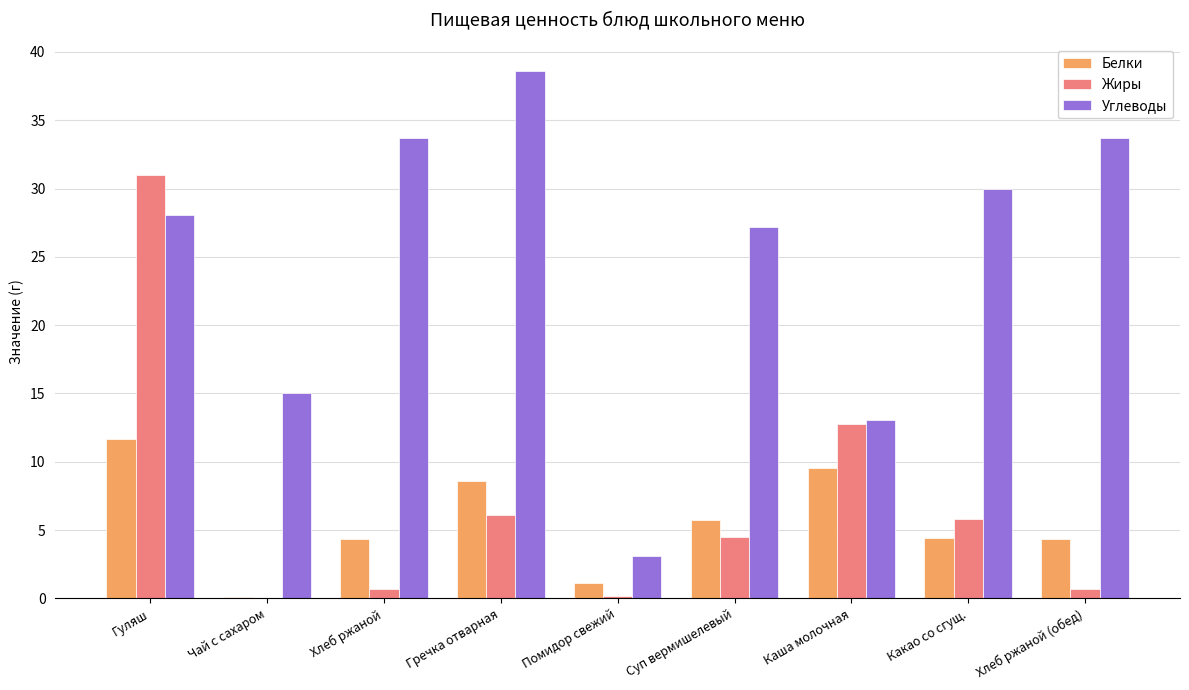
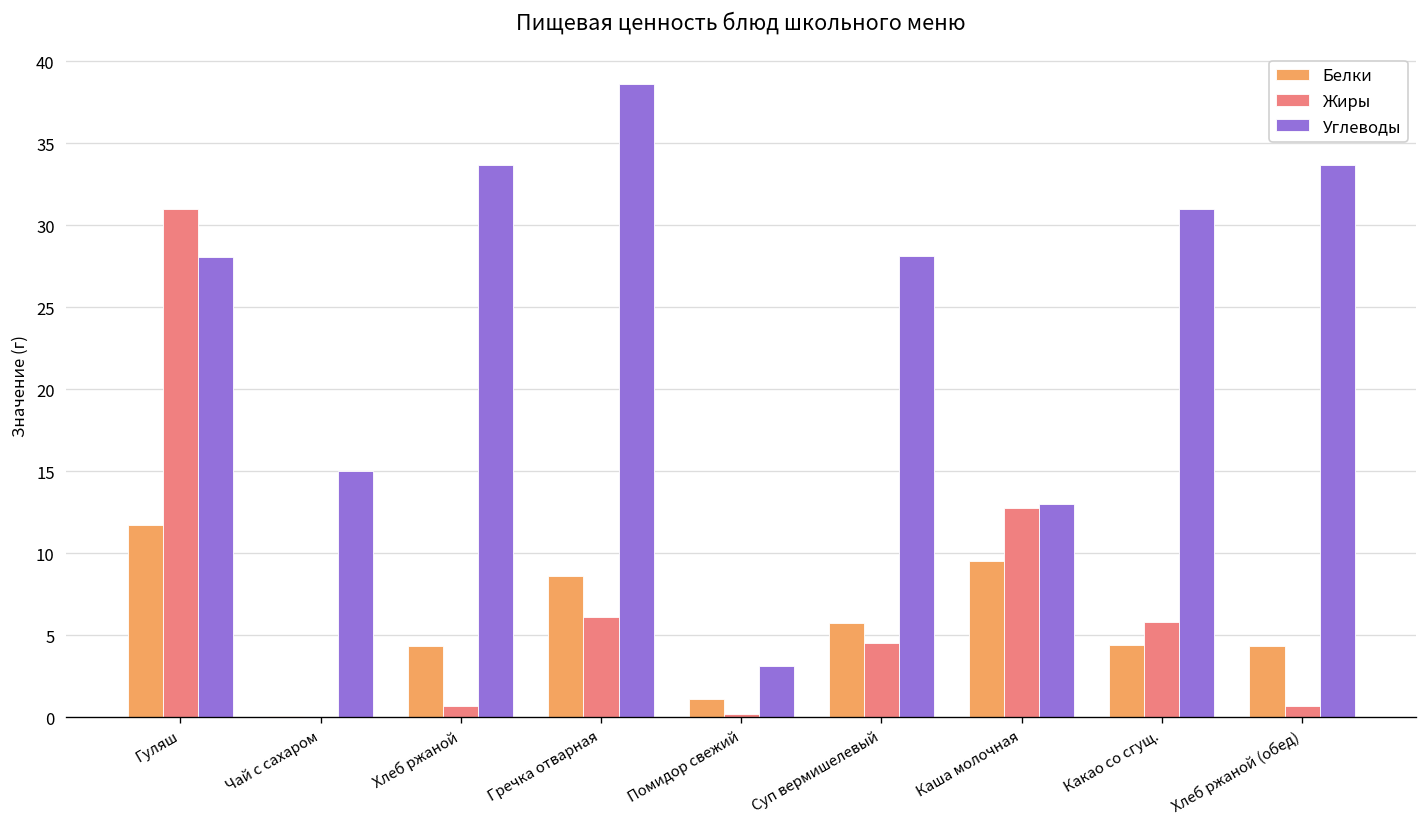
  {
    "Углеводы": {
      "Гуляш": 28.1,
      "Чай с сахаром": 15.0,
      "Хлеб ржаной": 33.7,
      "Гречка отварная": 38.6,
      "Помидор свежий": 3.1,
-     "Суп вермишелевый": 27.2,
+     "Суп вермишелевый": 28.1,
      "Каша молочная": 13.0,
-     "Какао со сгущ.": 30,
+     "Какао со сгущ.": 31,
      "Хлеб ржаной (обед)": 33.7
    }
  }
